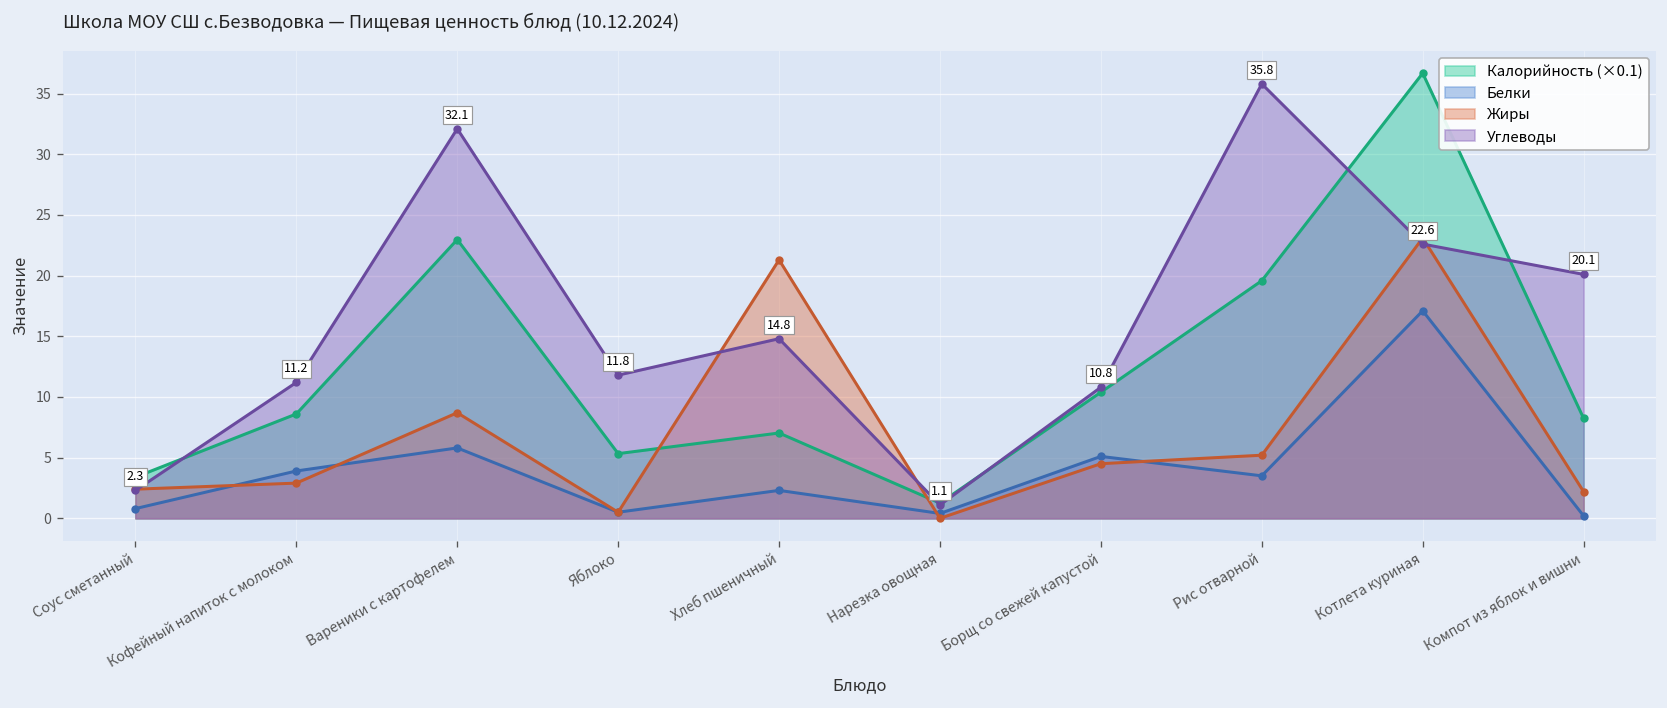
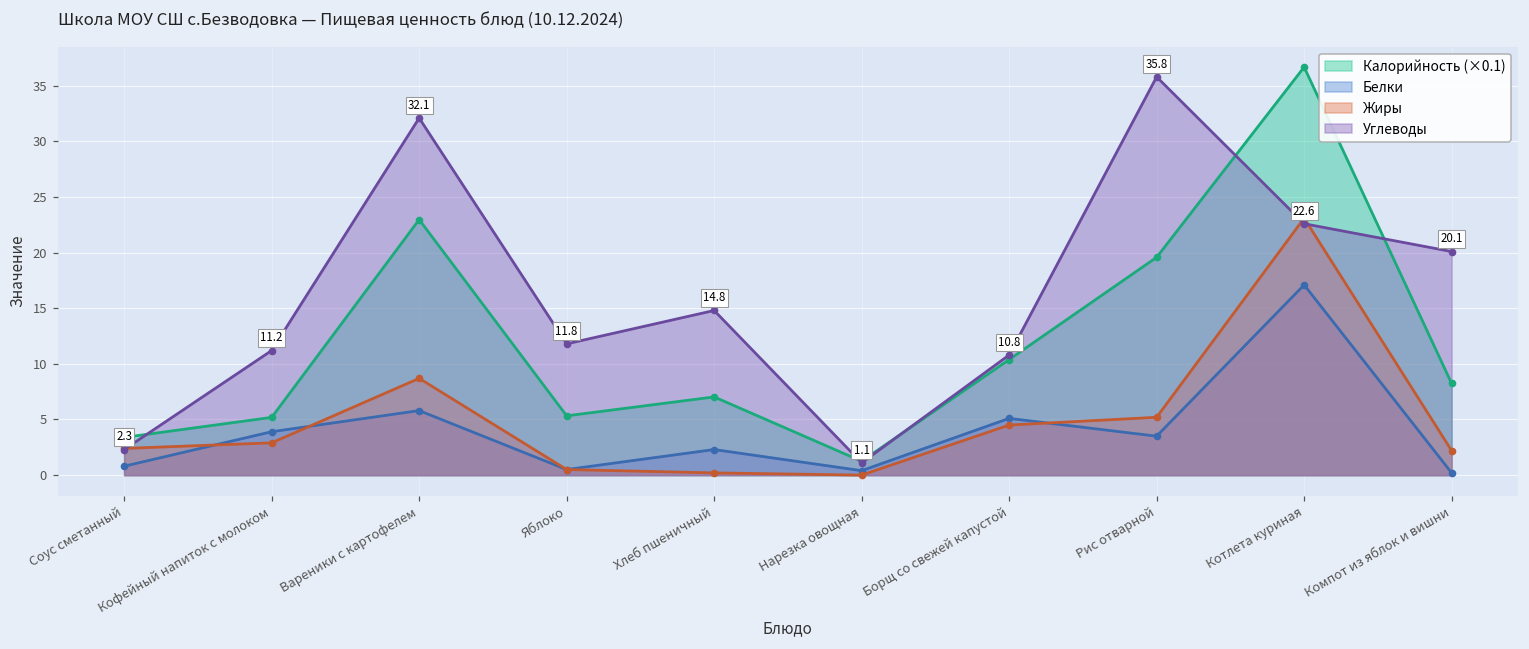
  {
    "Калорийность (×0.1)": {
-     "Кофейный напиток с молоком": 8.6,
+     "Кофейный напиток с молоком": 5.2,
      "Вареники с картофелем": 23.0,
      "Яблоко": 5.3,
      "Хлеб пшеничный": 7.0,
      "Борщ со свежей капустой": 10.4,
      "Рис отварной": 19.6,
      "Котлета куриная": 36.7,
      "Компот из яблок и вишни": 8.2
    },
    "Жиры": {
      "Кофейный напиток с молоком": 2.9,
      "Вареники с картофелем": 8.7,
-     "Хлеб пшеничный": 21.3,
+     "Хлеб пшеничный": 0.2,
      "Нарезка овощная": 0.0,
      "Борщ со свежей капустой": 4.5,
      "Рис отварной": 5.2,
      "Компот из яблок и вишни": 2.2
    }
  }
